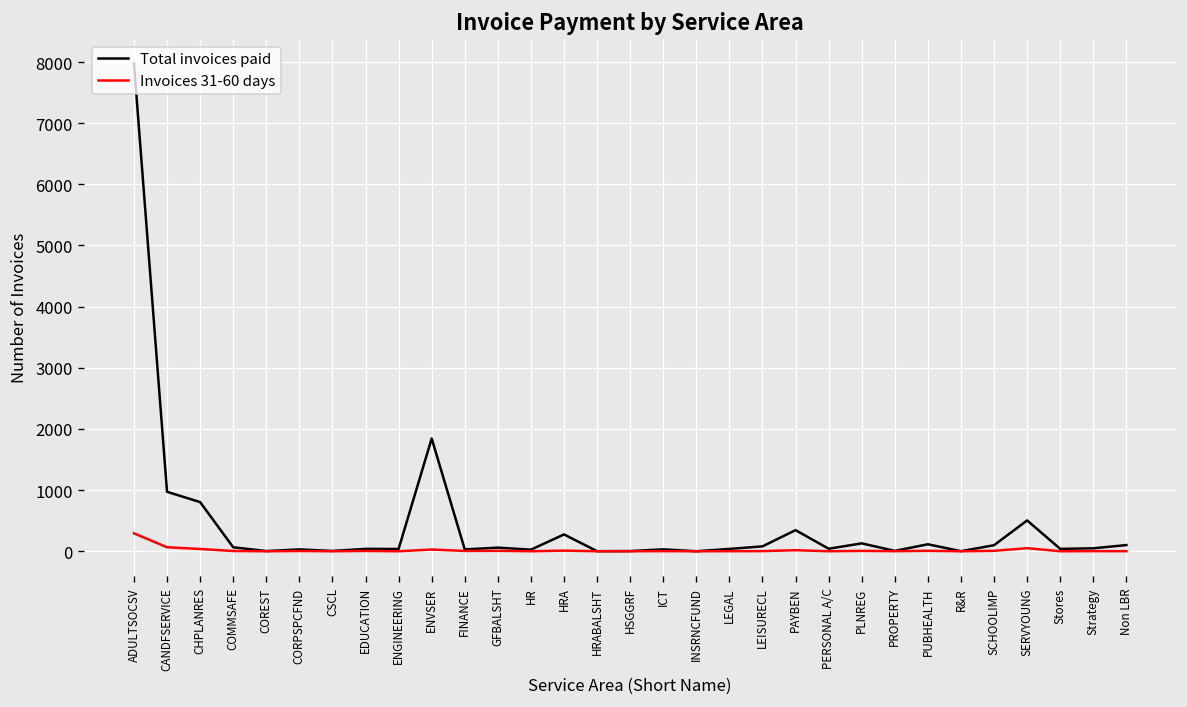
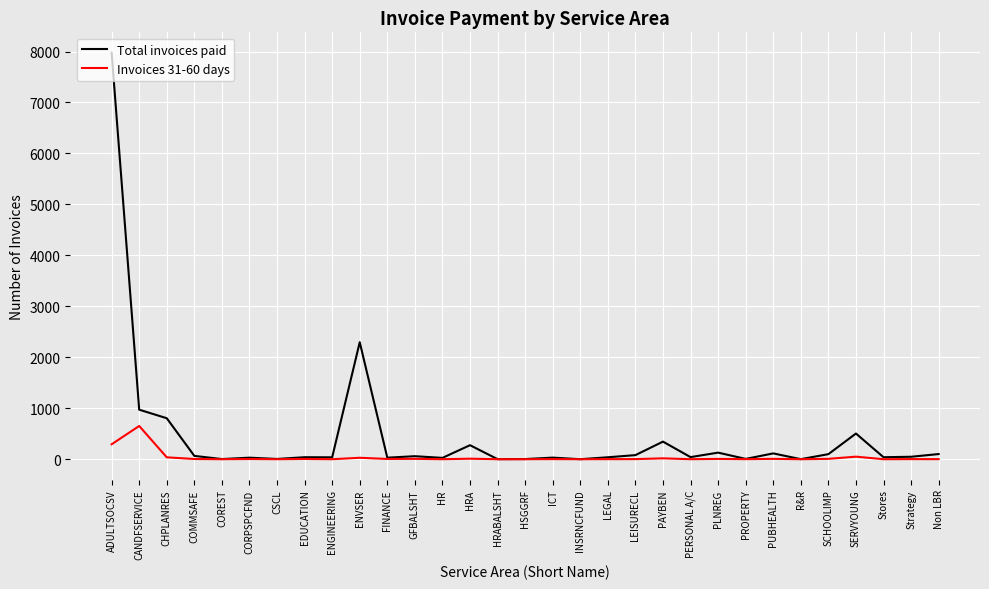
  {
    "Total invoices paid": {
      "CANDFSERVICE": 1000,
      "CHPLANRES": 800,
      "COMMSAFE": 100,
-     "ENVSER": 1800,
+     "ENVSER": 2300,
      "GFBALSHT": 100,
      "HRA": 300,
      "LEISURECL": 100,
      "PAYBEN": 300,
      "PLNREG": 100,
      "PUBHEALTH": 100,
      "SCHOOLIMP": 100,
      "SERVYOUNG": 500,
      "Non LBR": 100
    },
    "Invoices 31-60 days": {
      "ADULTSOCSV": 300,
-     "CANDFSERVICE": 100,
+     "CANDFSERVICE": 700,
      "CHPLANRES": 0,
      "COMMSAFE": 0,
      "ENVSER": 0,
      "GFBALSHT": 0,
      "HRA": 0,
      "LEISURECL": 0,
      "PAYBEN": 0,
      "PLNREG": 0,
      "PUBHEALTH": 0,
      "SCHOOLIMP": 0,
      "SERVYOUNG": 100,
      "Non LBR": 0
    }
  }
